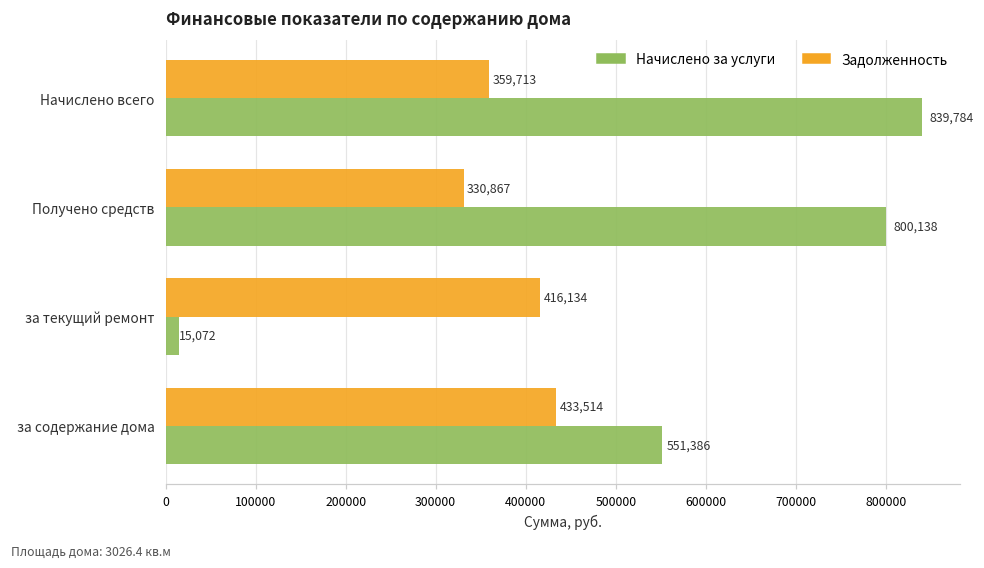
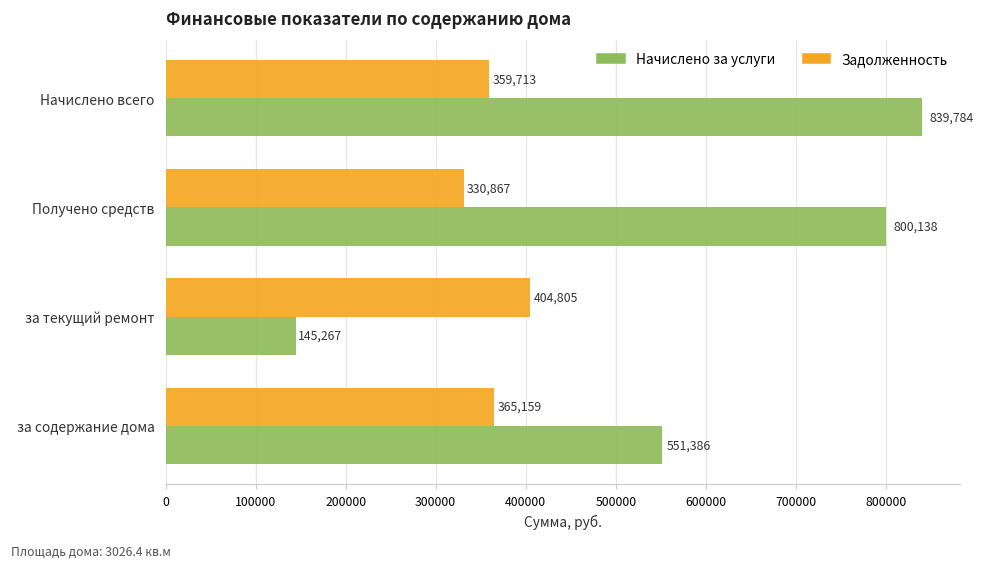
  {
    "Начислено за услуги": {
      "Начислено всего": "839,784",
      "Получено средств": "800,138",
-     "за текущий ремонт": "15,072",
+     "за текущий ремонт": "145,267",
      "за содержание дома": "551,386"
    },
    "Задолженность": {
      "Начислено всего": "359,713",
      "Получено средств": "330,867",
-     "за текущий ремонт": "416,134",
-     "за содержание дома": "433,514"
+     "за текущий ремонт": "404,805",
+     "за содержание дома": "365,159"
    }
  }
